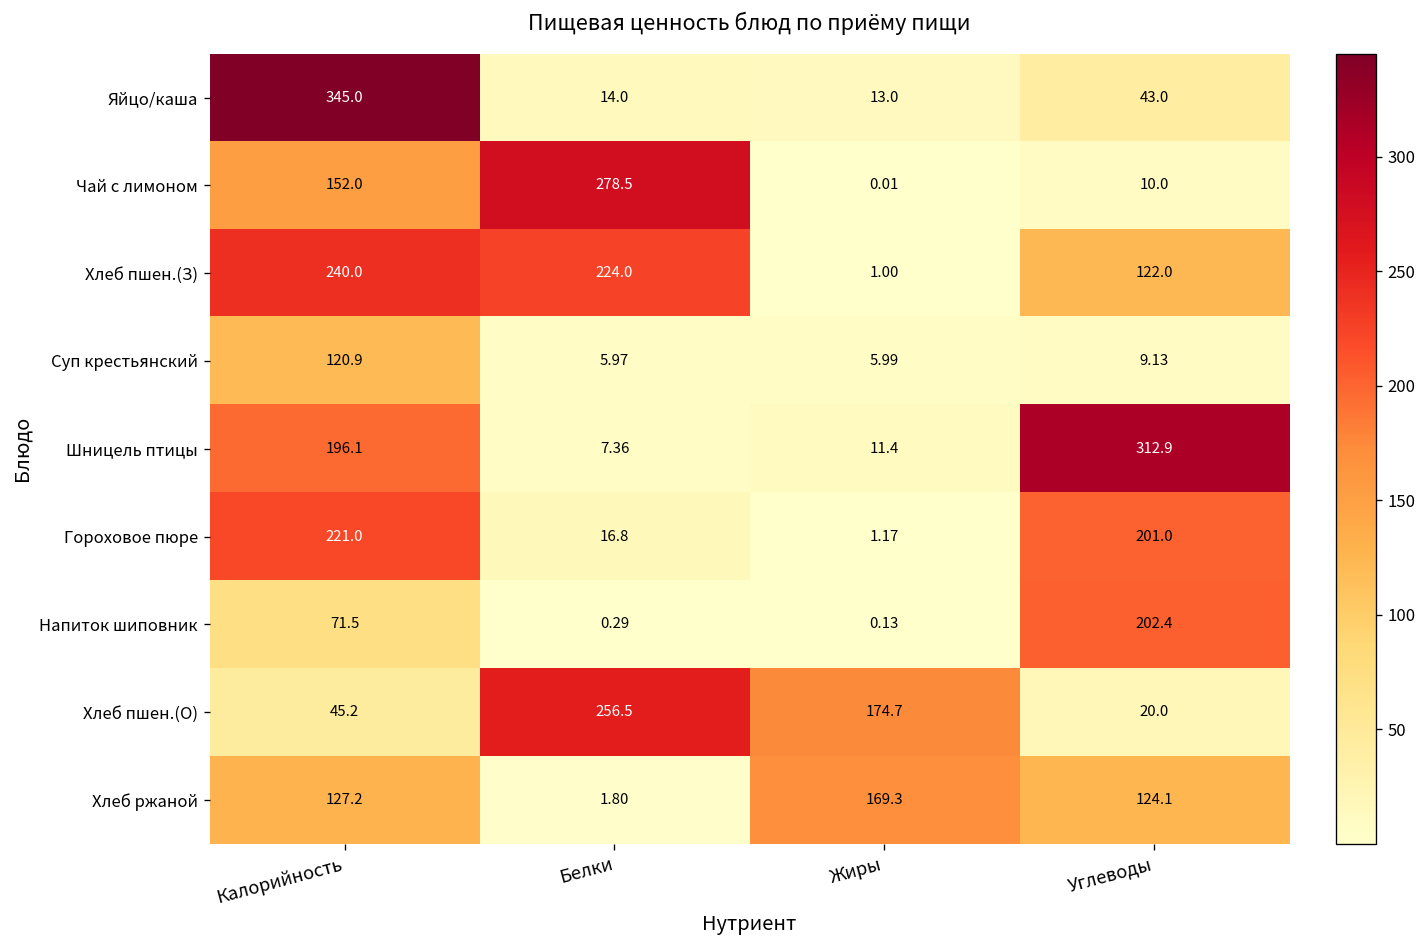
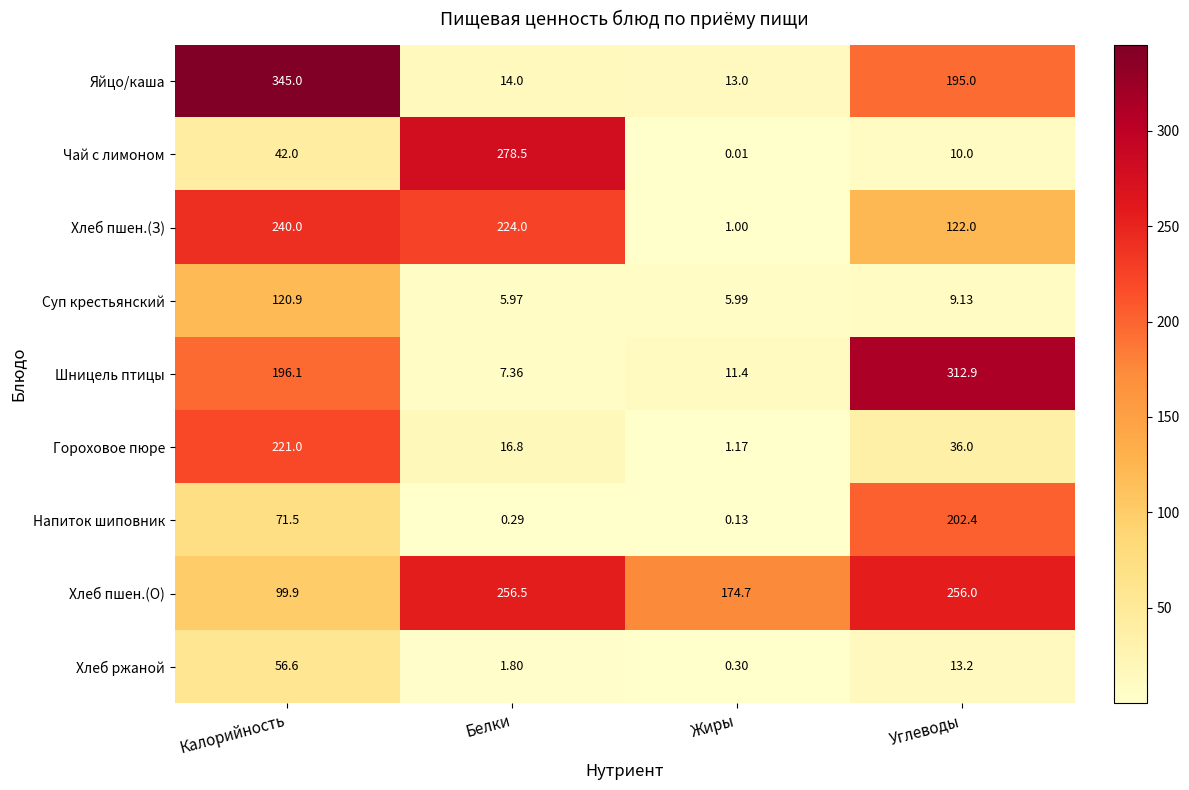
  {
    "Яйцо/каша": {
      "Калорийность": 345.0,
      "Белки": 14.0,
      "Жиры": 13.0,
-     "Углеводы": 43.0
+     "Углеводы": 195.0
    },
    "Чай с лимоном": {
-     "Калорийность": 152.0,
+     "Калорийность": 42.0,
      "Белки": 278.5,
      "Жиры": 0.01,
      "Углеводы": 10.0
    },
    "Хлеб пшен.(З)": {
      "Калорийность": 240.0,
      "Белки": 224.0,
      "Жиры": 1.00,
      "Углеводы": 122.0
    },
    "Суп крестьянский": {
      "Калорийность": 120.9,
      "Белки": 5.97,
      "Жиры": 5.99,
      "Углеводы": 9.13
    },
    "Шницель птицы": {
      "Калорийность": 196.1,
      "Белки": 7.36,
      "Жиры": 11.4,
      "Углеводы": 312.9
    },
    "Гороховое пюре": {
      "Калорийность": 221.0,
      "Белки": 16.8,
      "Жиры": 1.17,
-     "Углеводы": 201.0
+     "Углеводы": 36.0
    },
    "Напиток шиповник": {
      "Калорийность": 71.5,
      "Белки": 0.29,
      "Жиры": 0.13,
      "Углеводы": 202.4
    },
    "Хлеб пшен.(О)": {
-     "Калорийность": 45.2,
+     "Калорийность": 99.9,
      "Белки": 256.5,
      "Жиры": 174.7,
-     "Углеводы": 20.0
+     "Углеводы": 256.0
    },
    "Хлеб ржаной": {
-     "Калорийность": 127.2,
+     "Калорийность": 56.6,
      "Белки": 1.80,
-     "Жиры": 169.3,
-     "Углеводы": 124.1
+     "Жиры": 0.30,
+     "Углеводы": 13.2
    }
  }
